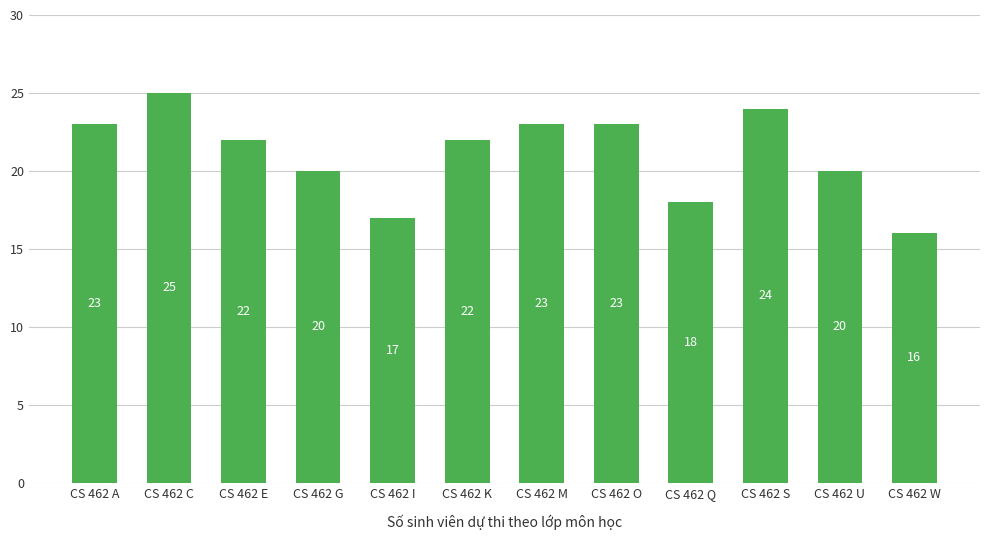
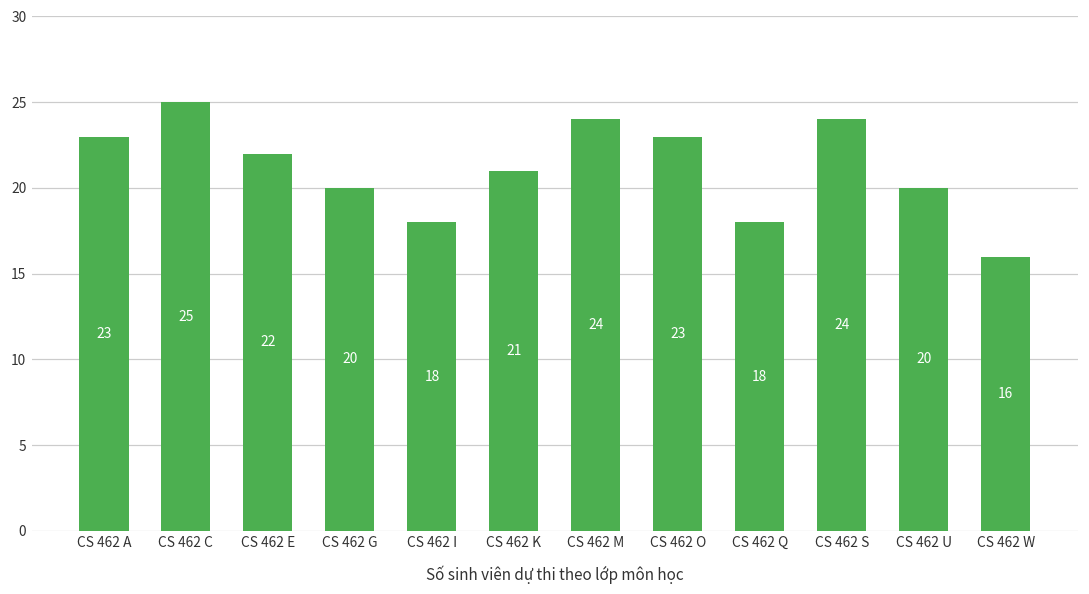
  {
    "CS 462 A": 23,
    "CS 462 C": 25,
    "CS 462 E": 22,
    "CS 462 G": 20,
-   "CS 462 I": 17,
-   "CS 462 K": 22,
-   "CS 462 M": 23,
+   "CS 462 I": 18,
+   "CS 462 K": 21,
+   "CS 462 M": 24,
    "CS 462 O": 23,
    "CS 462 Q": 18,
    "CS 462 S": 24,
    "CS 462 U": 20,
    "CS 462 W": 16
  }
